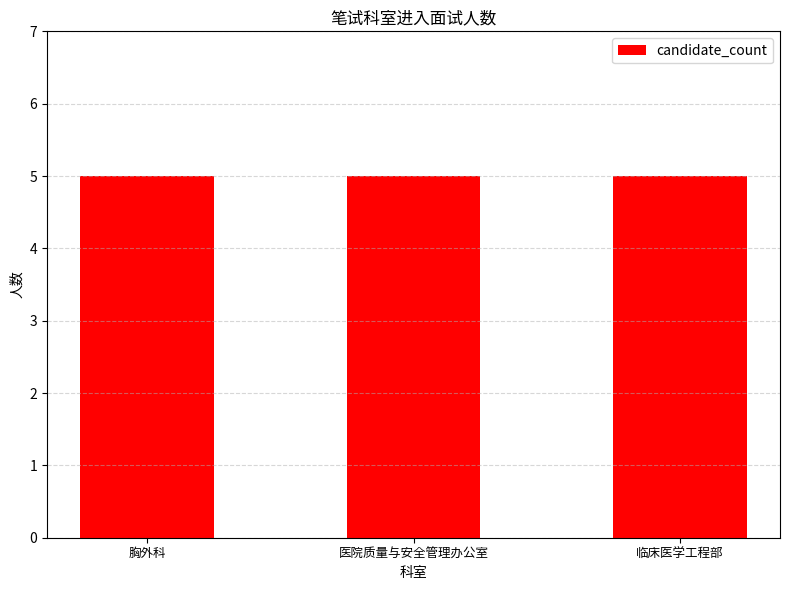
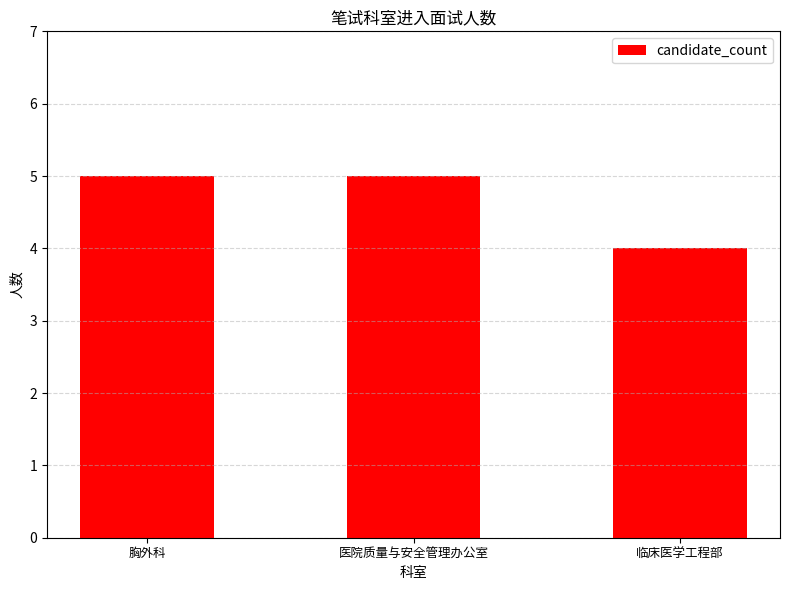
  {
    "胸外科": 5,
    "医院质量与安全管理办公室": 5,
-   "临床医学工程部": 5
+   "临床医学工程部": 4
  }
